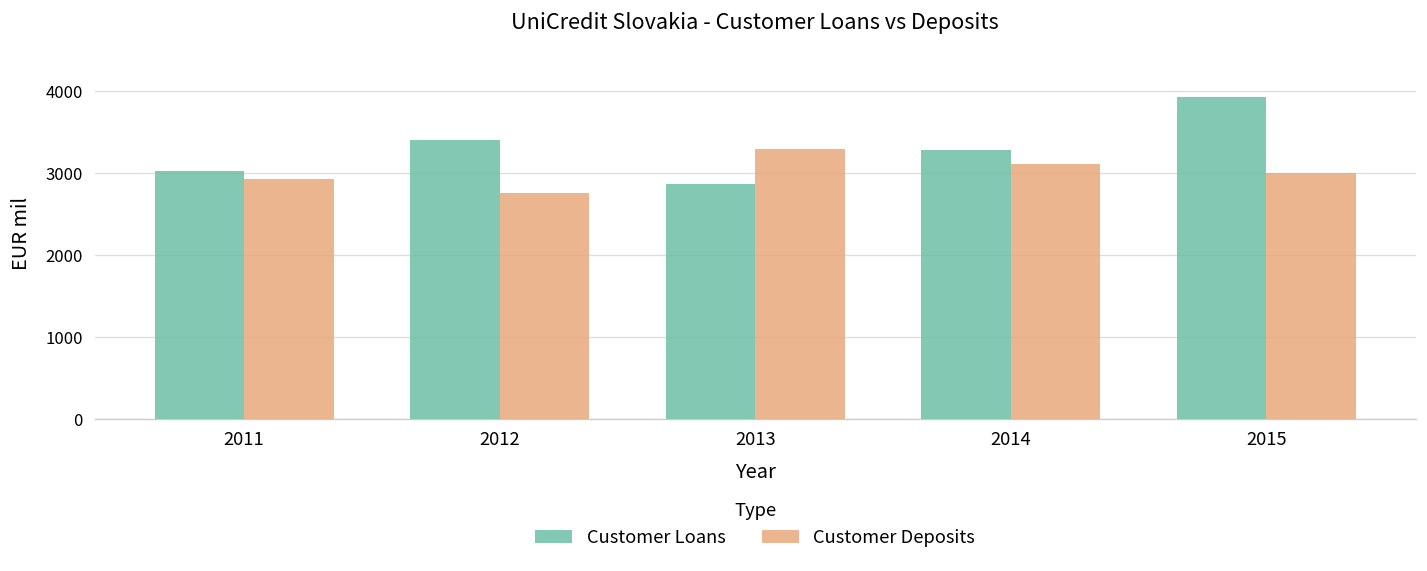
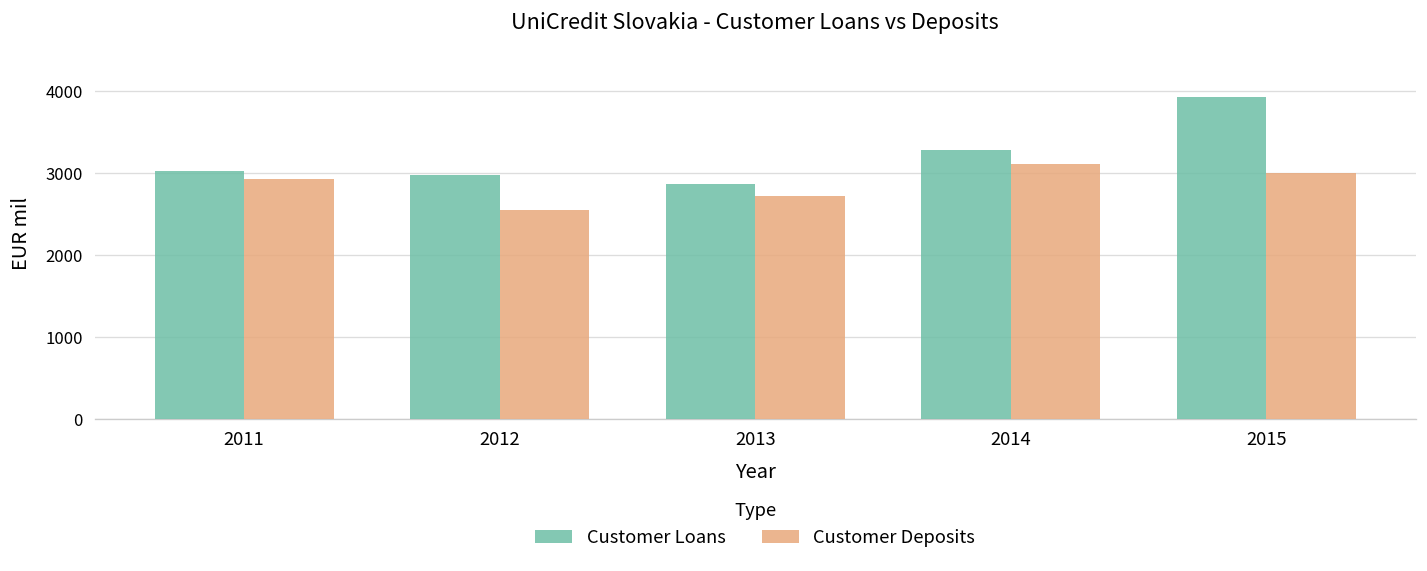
  {
    "Customer Loans": {
      "2011": 3000,
-     "2012": 3400,
+     "2012": 3000,
      "2013": 2900,
      "2014": 3300,
      "2015": 3900
    },
    "Customer Deposits": {
      "2011": 2900,
-     "2012": 2800,
-     "2013": 3300,
+     "2012": 2500,
+     "2013": 2700,
      "2014": 3100,
      "2015": 3000
    }
  }
